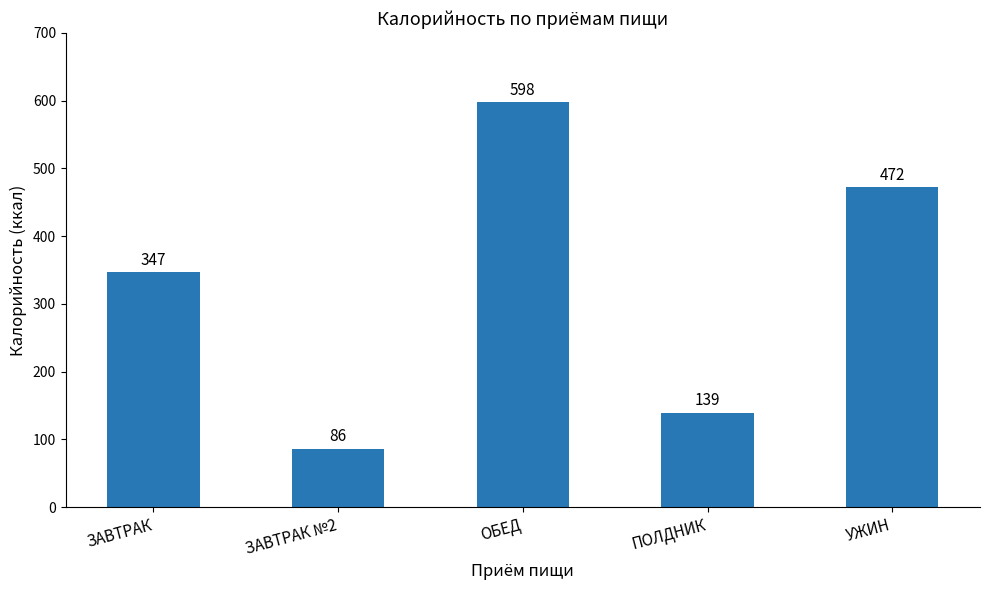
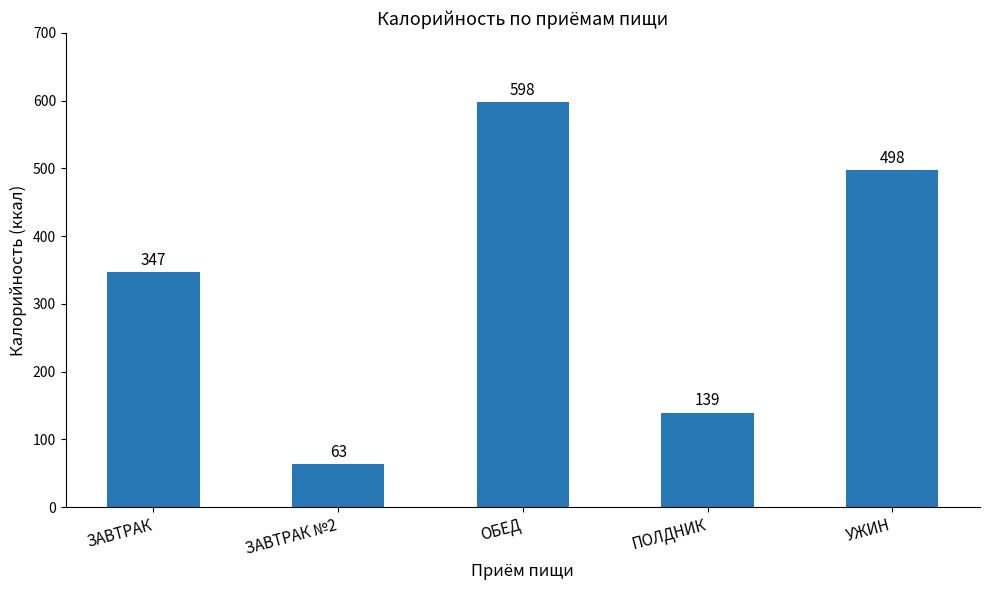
  {
    "ЗАВТРАК": 347,
-   "ЗАВТРАК №2": 86,
+   "ЗАВТРАК №2": 63,
    "ОБЕД": 598,
    "ПОЛДНИК": 139,
-   "УЖИН": 472
+   "УЖИН": 498
  }
